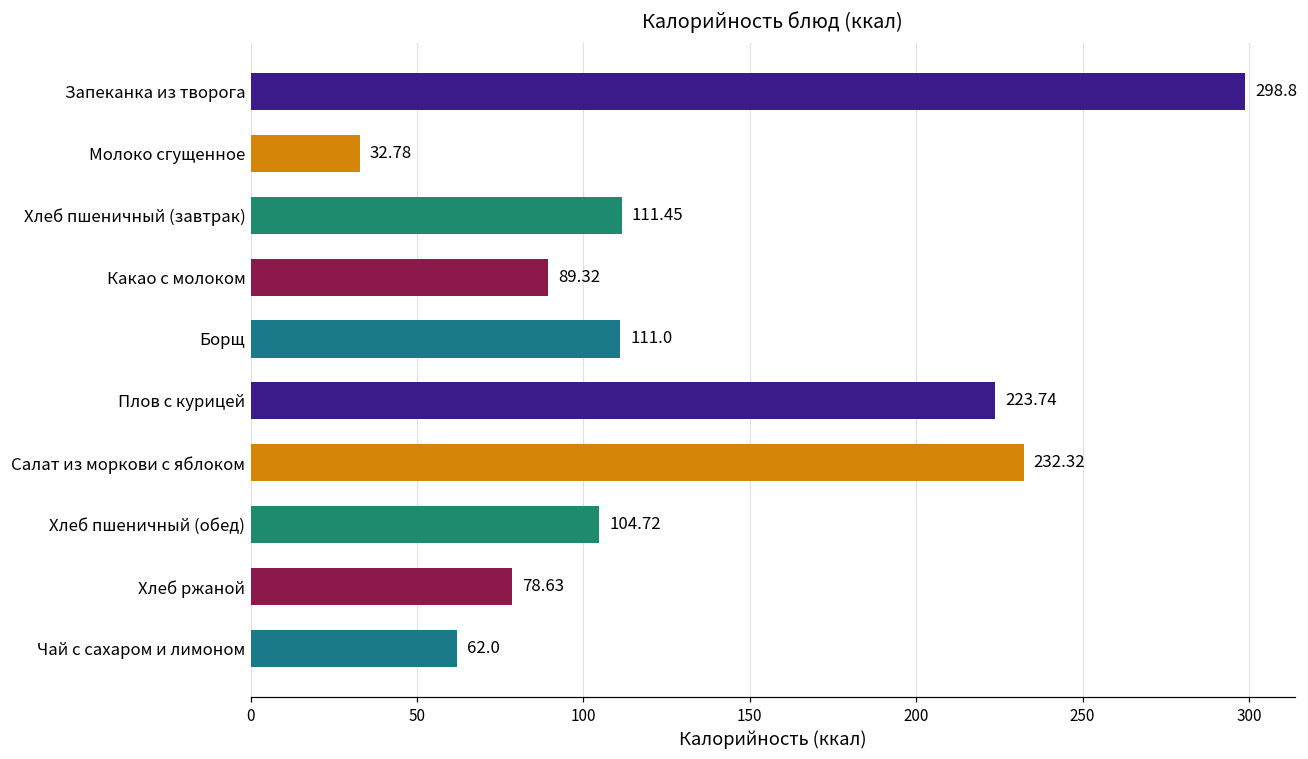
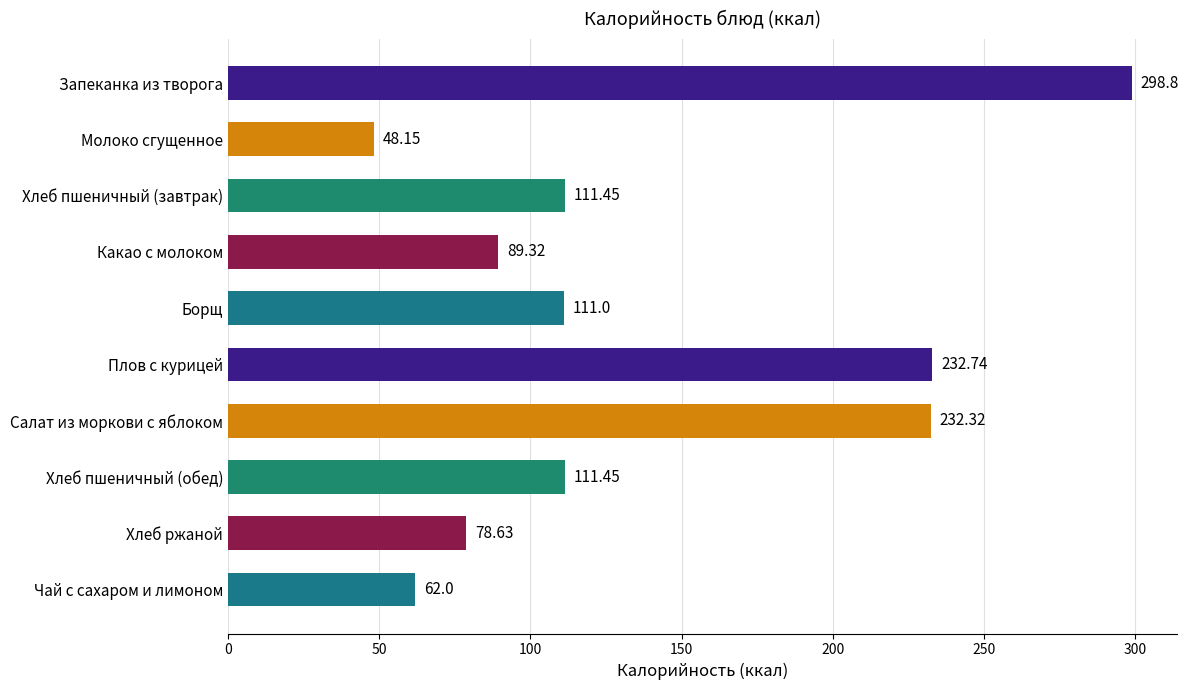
  {
    "Запеканка из творога": 298.8,
-   "Молоко сгущенное": 32.78,
+   "Молоко сгущенное": 48.15,
    "Хлеб пшеничный (завтрак)": 111.45,
    "Какао с молоком": 89.32,
    "Борщ": 111.0,
-   "Плов с курицей": 223.74,
+   "Плов с курицей": 232.74,
    "Салат из моркови с яблоком": 232.32,
-   "Хлеб пшеничный (обед)": 104.72,
+   "Хлеб пшеничный (обед)": 111.45,
    "Хлеб ржаной": 78.63,
    "Чай с сахаром и лимоном": 62.0
  }
